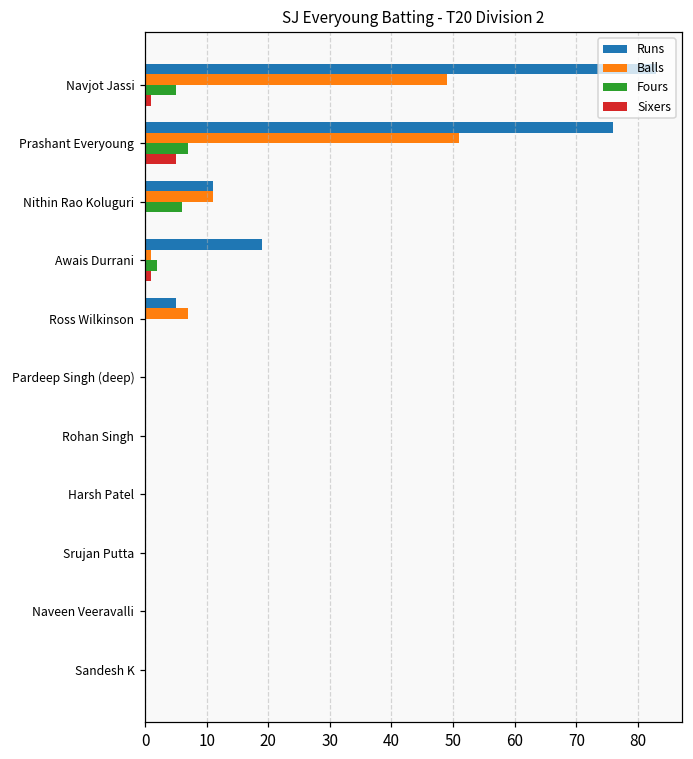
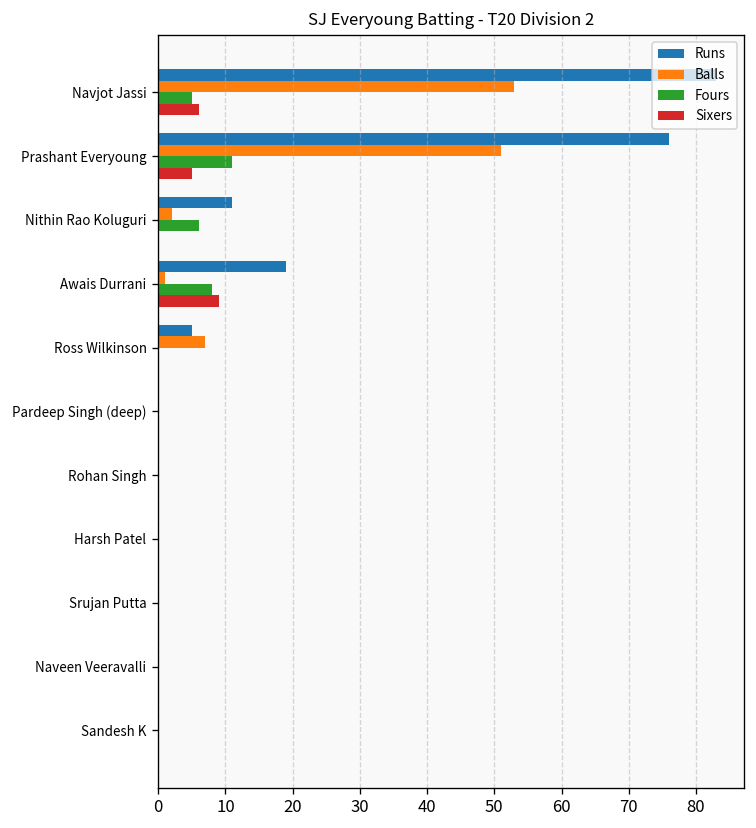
  {
    "Runs": {
      "Prashant Everyoung": 76,
      "Nithin Rao Koluguri": 11,
      "Awais Durrani": 19,
      "Ross Wilkinson": 5,
      "Pardeep Singh (deep)": 0,
      "Rohan Singh": 0,
      "Harsh Patel": 0,
      "Srujan Putta": 0,
      "Naveen Veeravalli": 0,
      "Sandesh K": 0
    },
    "Balls": {
-     "Navjot Jassi": 49,
+     "Navjot Jassi": 53,
      "Prashant Everyoung": 51,
-     "Nithin Rao Koluguri": 11,
+     "Nithin Rao Koluguri": 2,
      "Awais Durrani": 1,
      "Ross Wilkinson": 7,
      "Pardeep Singh (deep)": 0,
      "Rohan Singh": 0,
      "Harsh Patel": 0,
      "Srujan Putta": 0,
      "Naveen Veeravalli": 0,
      "Sandesh K": 0
    },
    "Fours": {
      "Navjot Jassi": 5,
-     "Prashant Everyoung": 7,
+     "Prashant Everyoung": 11,
      "Nithin Rao Koluguri": 6,
-     "Awais Durrani": 2,
+     "Awais Durrani": 8,
      "Ross Wilkinson": 0,
      "Pardeep Singh (deep)": 0,
      "Rohan Singh": 0,
      "Harsh Patel": 0,
      "Srujan Putta": 0,
      "Naveen Veeravalli": 0,
      "Sandesh K": 0
    },
    "Sixers": {
-     "Navjot Jassi": 1,
+     "Navjot Jassi": 6,
      "Prashant Everyoung": 5,
      "Nithin Rao Koluguri": 0,
-     "Awais Durrani": 1,
+     "Awais Durrani": 9,
      "Ross Wilkinson": 0,
      "Pardeep Singh (deep)": 0,
      "Rohan Singh": 0,
      "Harsh Patel": 0,
      "Srujan Putta": 0,
      "Naveen Veeravalli": 0,
      "Sandesh K": 0
    }
  }
